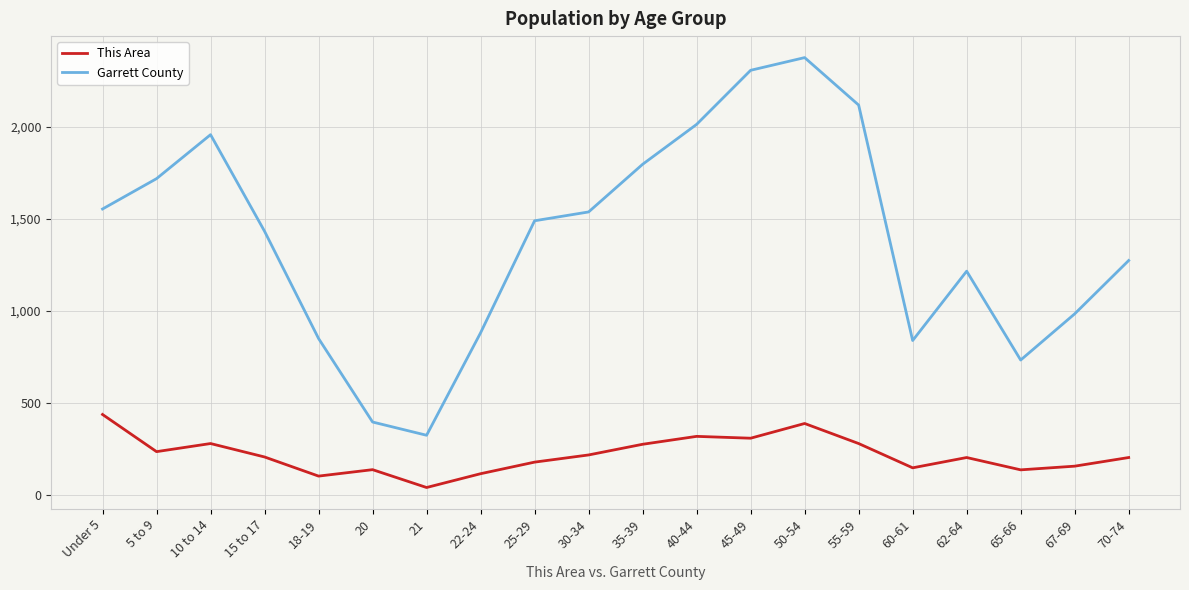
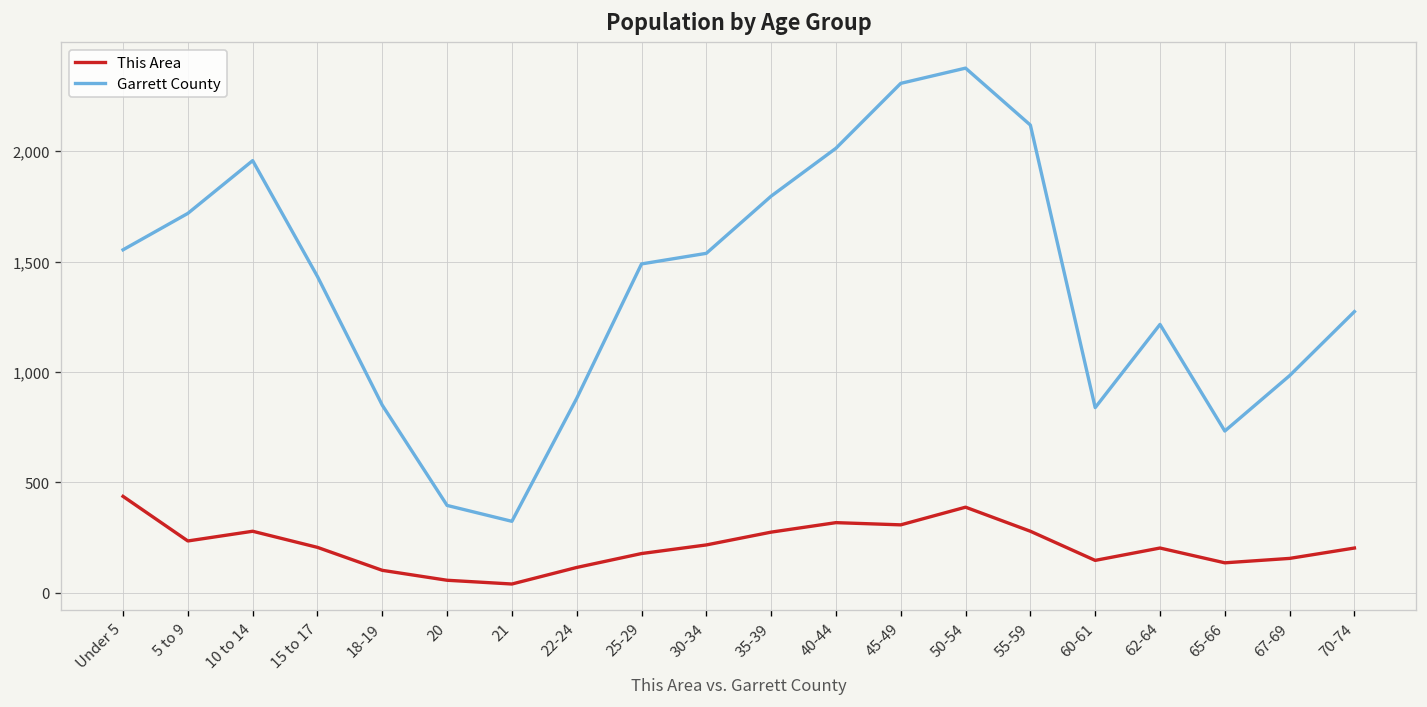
  {
    "This Area": {
      "Under 5": "440",
      "5 to 9": "230",
      "10 to 14": "280",
      "15 to 17": "210",
      "18-19": "100",
-     "20": "140",
+     "20": "60",
      "21": "40",
      "22-24": "110",
      "25-29": "180",
      "30-34": "220",
      "35-39": "270",
      "40-44": "320",
      "45-49": "310",
      "50-54": "390",
      "55-59": "280",
      "60-61": "150",
      "62-64": "200",
      "65-66": "140",
      "67-69": "160",
      "70-74": "200"
    },
    "Garrett County": {
      "Under 5": "1,550",
      "5 to 9": "1,720",
      "10 to 14": "1,960",
      "15 to 17": "1,430",
      "18-19": "850",
      "20": "400",
      "21": "320",
      "22-24": "880",
      "25-29": "1,490",
      "30-34": "1,540",
      "35-39": "1,800",
      "40-44": "2,010",
      "45-49": "2,310",
      "50-54": "2,380",
      "55-59": "2,120",
      "60-61": "840",
      "62-64": "1,220",
      "65-66": "730",
      "67-69": "980",
      "70-74": "1,270"
    }
  }
